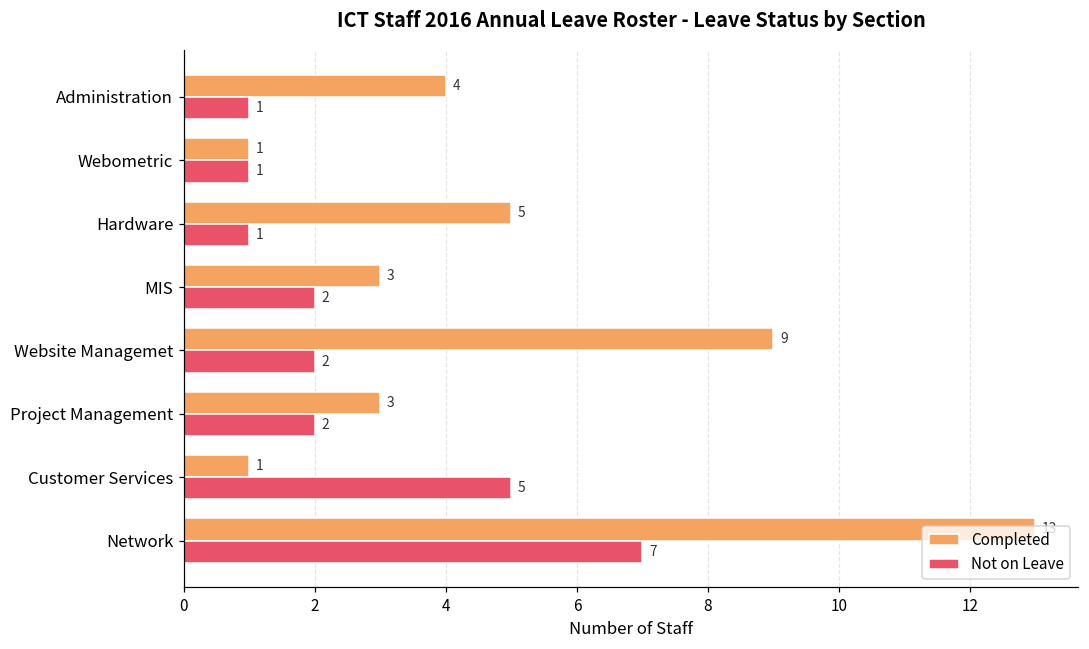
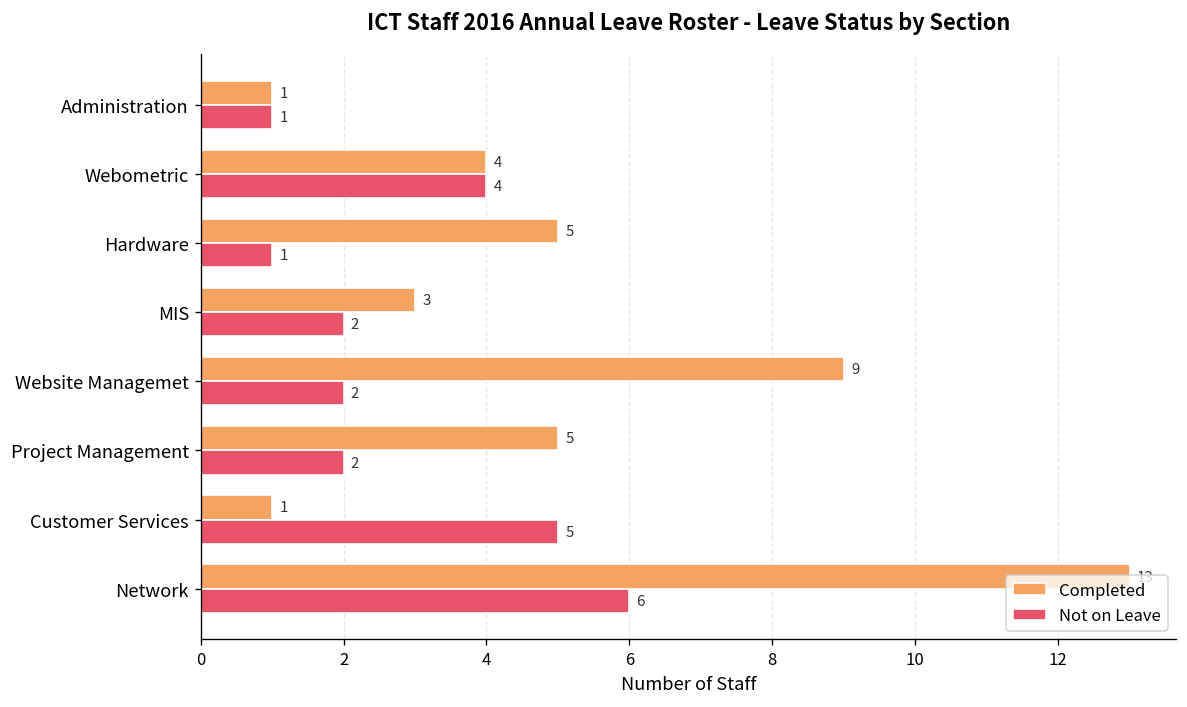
  {
    "Completed": {
-     "Administration": 4,
-     "Webometric": 1,
+     "Administration": 1,
+     "Webometric": 4,
      "Hardware": 5,
      "MIS": 3,
      "Website Managemet": 9,
-     "Project Management": 3,
+     "Project Management": 5,
      "Customer Services": 1
    },
    "Not on Leave": {
      "Administration": 1,
-     "Webometric": 1,
+     "Webometric": 4,
      "Hardware": 1,
      "MIS": 2,
      "Website Managemet": 2,
      "Project Management": 2,
      "Customer Services": 5,
-     "Network": 7
+     "Network": 6
    }
  }
